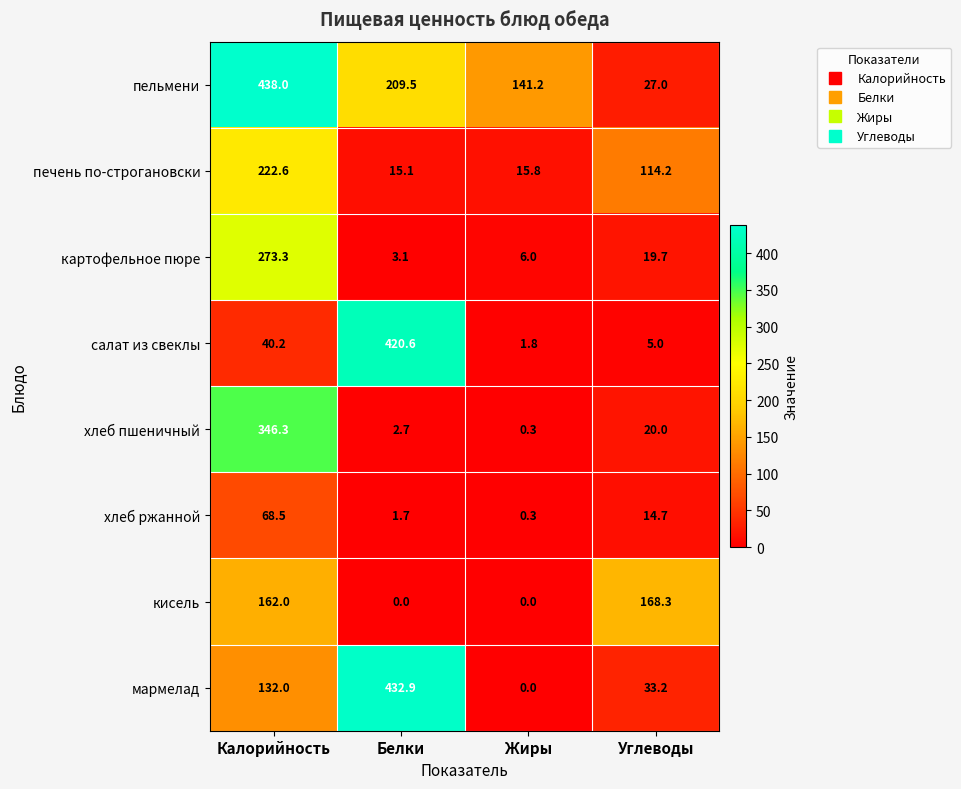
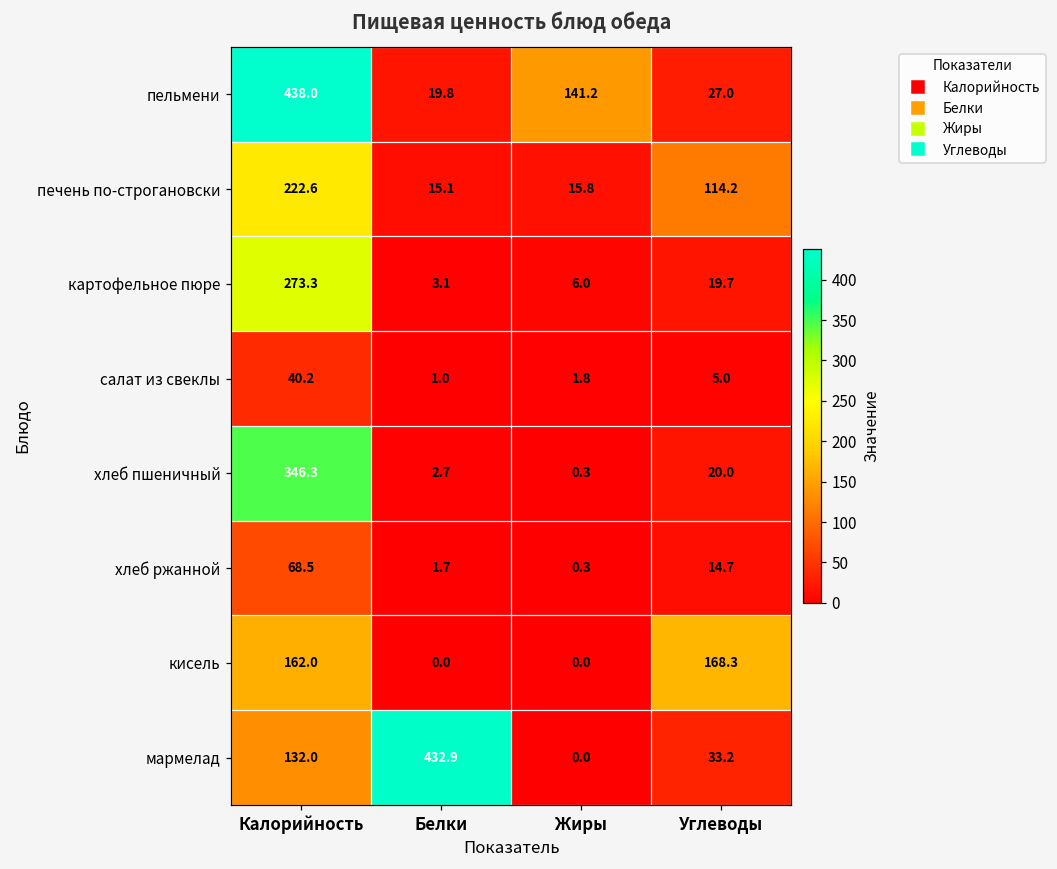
  {
    "пельмени": {
      "Калорийность": 438.0,
-     "Белки": 209.5,
+     "Белки": 19.8,
      "Жиры": 141.2,
      "Углеводы": 27.0
    },
    "печень по-строгановски": {
      "Калорийность": 222.6,
      "Белки": 15.1,
      "Жиры": 15.8,
      "Углеводы": 114.2
    },
    "картофельное пюре": {
      "Калорийность": 273.3,
      "Белки": 3.1,
      "Жиры": 6.0,
      "Углеводы": 19.7
    },
    "салат из свеклы": {
      "Калорийность": 40.2,
-     "Белки": 420.6,
+     "Белки": 1.0,
      "Жиры": 1.8,
      "Углеводы": 5.0
    },
    "хлеб пшеничный": {
      "Калорийность": 346.3,
      "Белки": 2.7,
      "Жиры": 0.3,
      "Углеводы": 20.0
    },
    "хлеб ржанной": {
      "Калорийность": 68.5,
      "Белки": 1.7,
      "Жиры": 0.3,
      "Углеводы": 14.7
    },
    "кисель": {
      "Калорийность": 162.0,
      "Белки": 0.0,
      "Жиры": 0.0,
      "Углеводы": 168.3
    },
    "мармелад": {
      "Калорийность": 132.0,
      "Белки": 432.9,
      "Жиры": 0.0,
      "Углеводы": 33.2
    }
  }
